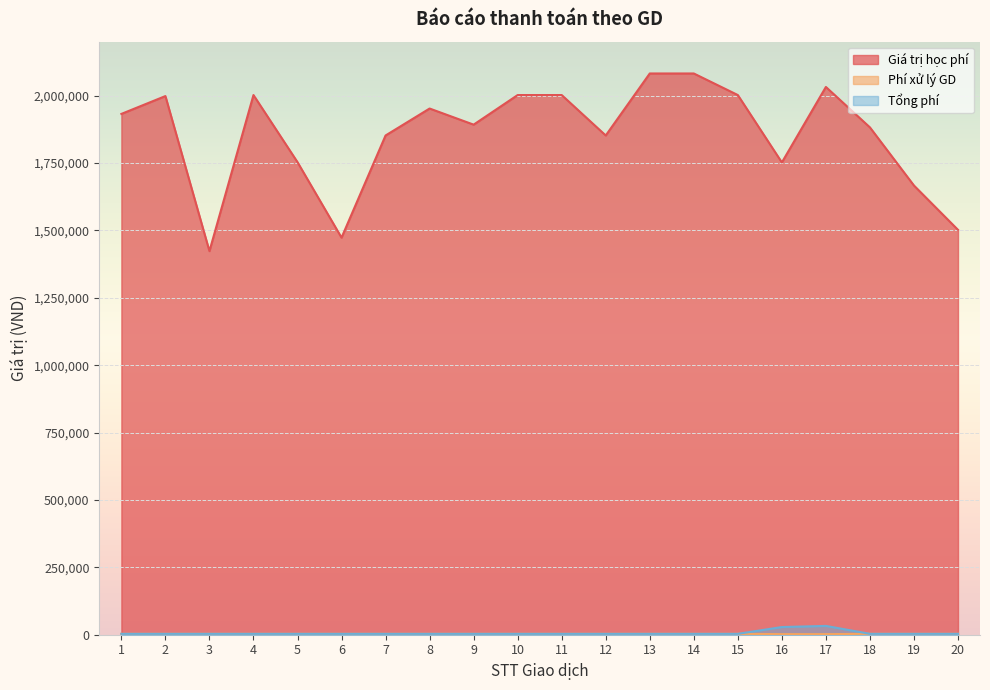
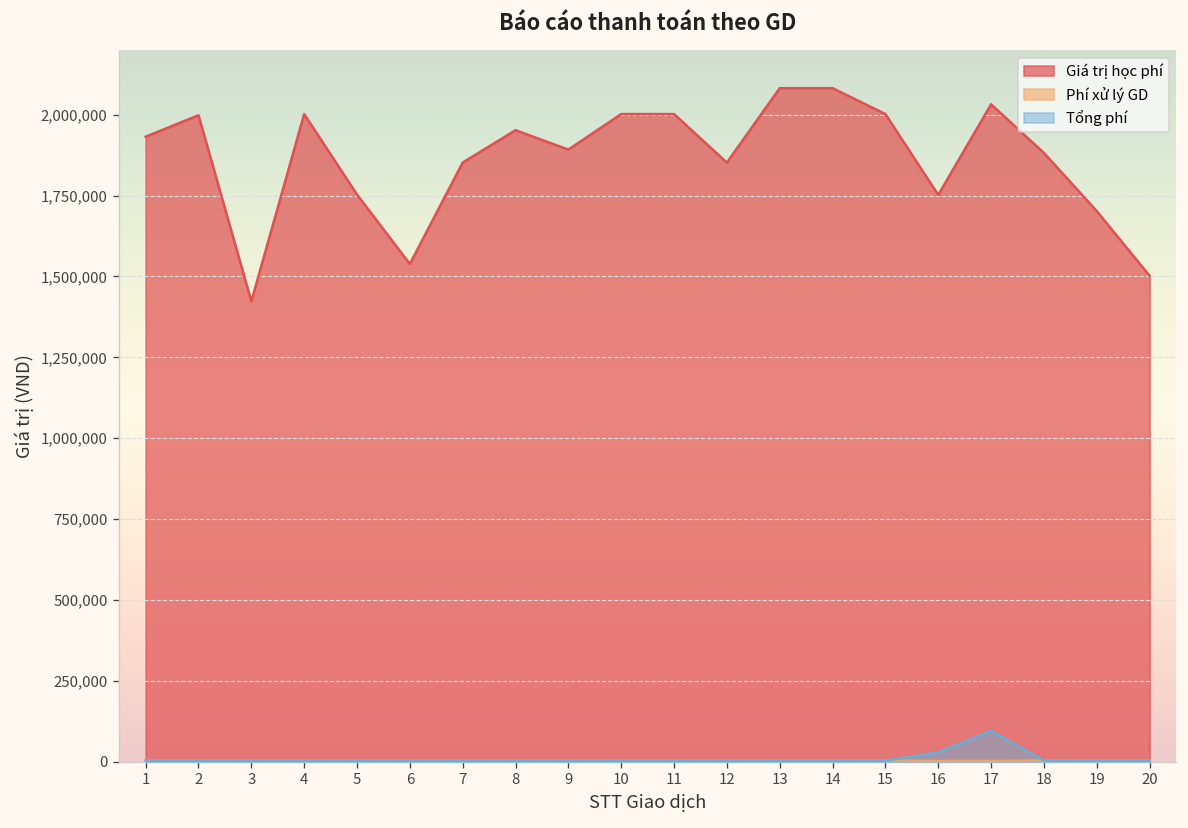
  {
    "Giá trị học phí": {
      "1": "1,930,000",
      "2": "2,000,000",
      "3": "1,420,000",
      "4": "2,000,000",
      "5": "1,750,000",
-     "6": "1,470,000",
+     "6": "1,540,000",
      "7": "1,850,000",
      "8": "1,950,000",
      "9": "1,890,000",
      "10": "2,000,000",
      "11": "2,000,000",
      "12": "1,850,000",
      "13": "2,080,000",
      "14": "2,080,000",
      "15": "2,000,000",
      "16": "1,750,000",
      "17": "2,030,000",
      "18": "1,880,000",
-     "19": "1,670,000",
+     "19": "1,700,000",
      "20": "1,500,000"
    },
    "Phí xử lý GD": {
      "16": "0",
      "17": "0"
    },
    "Tổng phí": {
      "16": "30,000",
-     "17": "30,000"
+     "17": "90,000"
    }
  }
